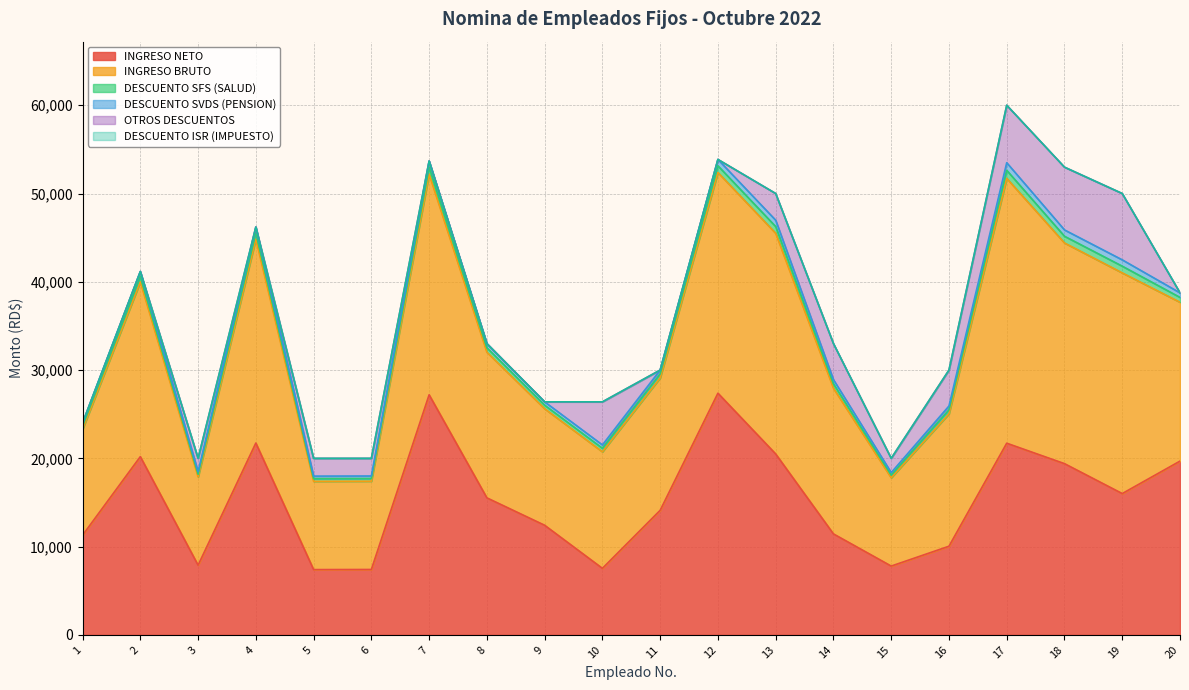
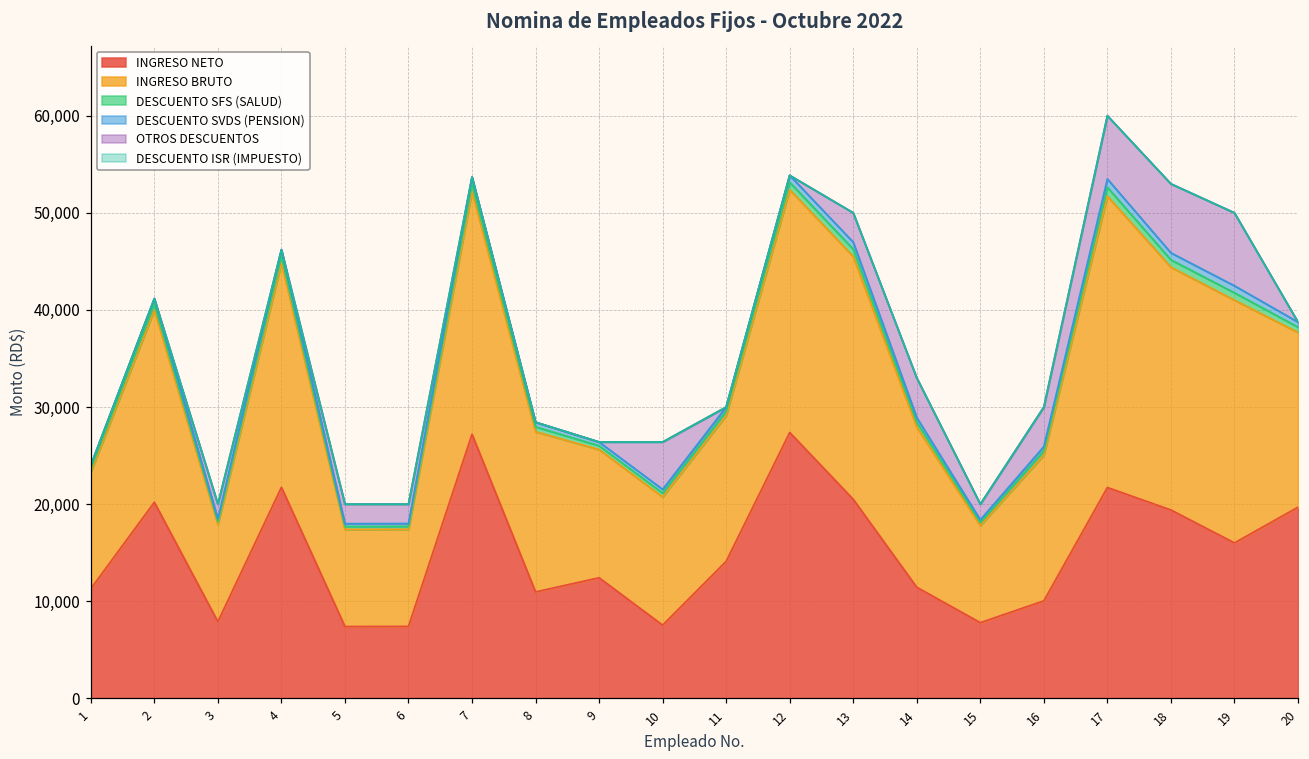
  {
    "INGRESO NETO": {
      "1": "11,000",
      "2": "20,000",
      "3": "8,000",
      "4": "22,000",
      "5": "7,000",
      "6": "7,000",
      "7": "27,000",
-     "8": "16,000",
+     "8": "11,000",
      "9": "12,000",
      "10": "8,000",
      "11": "14,000",
      "12": "27,000",
      "13": "20,000",
      "14": "11,000",
      "15": "8,000",
      "16": "10,000",
      "17": "22,000",
      "18": "19,000",
      "19": "16,000",
      "20": "20,000"
    },
    "INGRESO BRUTO": {
      "1": "12,000",
      "2": "20,000",
      "3": "10,000",
      "4": "23,000",
      "5": "10,000",
      "6": "10,000",
      "7": "25,000",
      "8": "17,000",
      "9": "13,000",
      "10": "13,000",
      "11": "15,000",
      "12": "25,000",
      "13": "25,000",
      "14": "17,000",
      "15": "10,000",
      "16": "15,000",
      "17": "30,000",
      "18": "25,000",
      "19": "25,000",
      "20": "18,000"
    },
    "DESCUENTO SVDS (PENSION)": {
      "10": "0",
      "13": "1,000",
      "14": "0",
      "16": "0",
      "17": "1,000",
      "18": "1,000",
      "19": "1,000"
    }
  }
